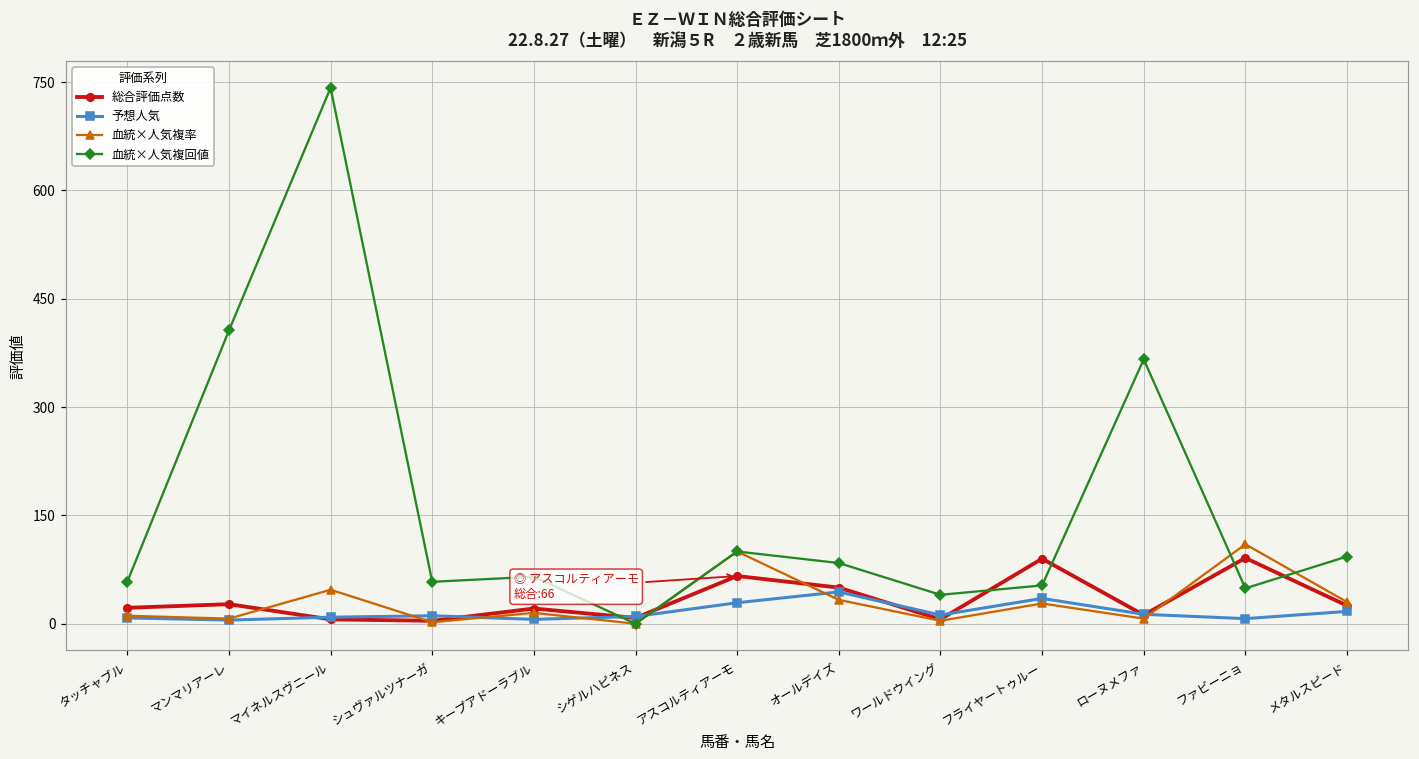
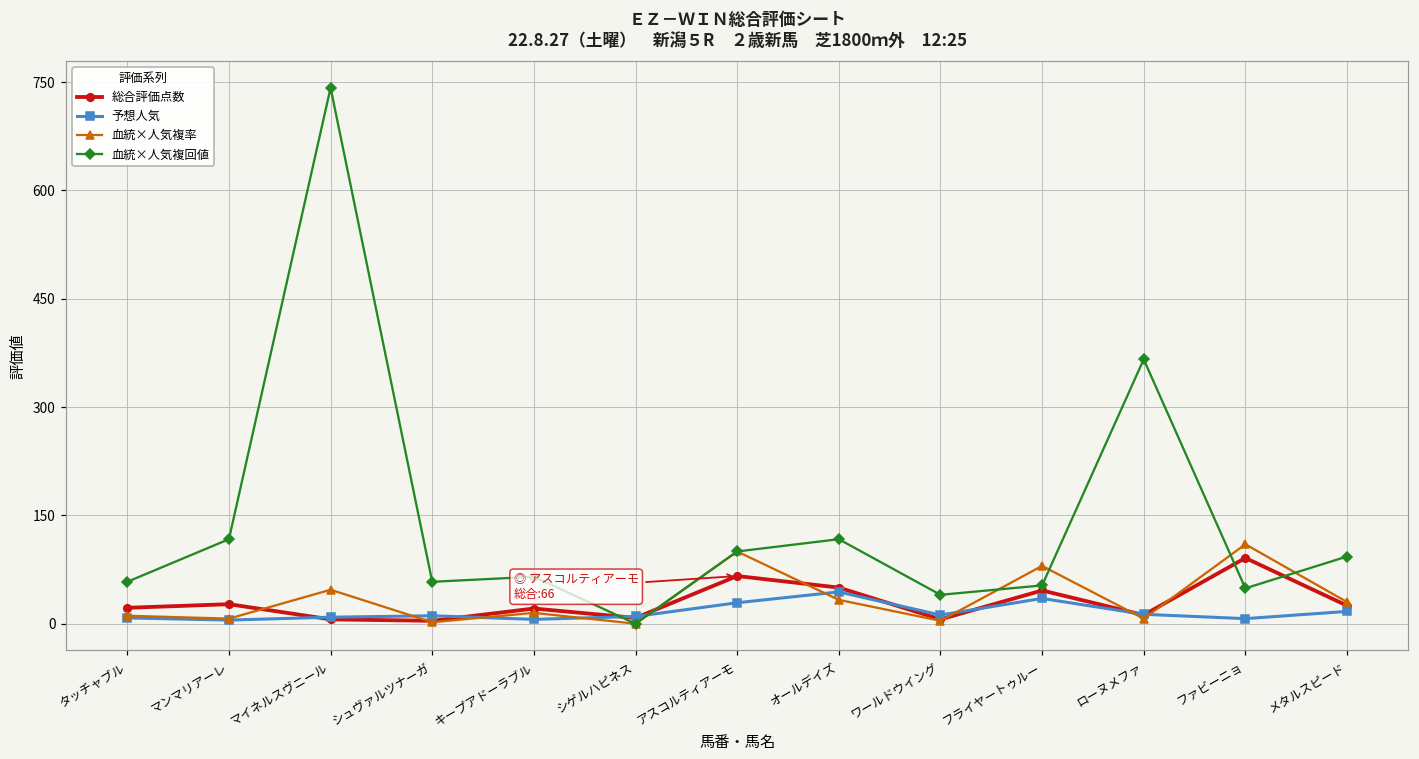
  {
    "総合評価点数": {
      "タッチャブル": 20,
      "マンマリアーレ": 30,
      "キープアドーラブル": 20,
      "アスコルティアーモ": 70,
      "オールデイズ": 50,
-     "フライヤートゥルー": 90,
+     "フライヤートゥルー": 50,
      "ファビーニョ": 90,
      "メタルスピード": 30
    },
    "予想人気": {
      "シュヴァルツナーガ": 10,
      "キープアドーラブル": 10,
      "アスコルティアーモ": 30,
      "オールデイズ": 40,
      "ワールドウイング": 10,
      "フライヤートゥルー": 40,
      "ファビーニョ": 10,
      "メタルスピード": 20
    },
    "血統×人気複率": {
      "マイネルスヴニール": 50,
      "キープアドーラブル": 20,
      "オールデイズ": 30,
-     "フライヤートゥルー": 30,
+     "フライヤートゥルー": 80,
      "ローヌメファ": 10,
      "ファビーニョ": 110,
      "メタルスピード": 30
    },
    "血統×人気複回値": {
      "タッチャブル": 60,
-     "マンマリアーレ": 410,
+     "マンマリアーレ": 120,
      "マイネルスヴニール": 740,
      "シュヴァルツナーガ": 60,
-     "オールデイズ": 80,
+     "オールデイズ": 120,
      "ワールドウイング": 40,
      "フライヤートゥルー": 50,
      "ローヌメファ": 370,
      "ファビーニョ": 50,
      "メタルスピード": 90
    }
  }
